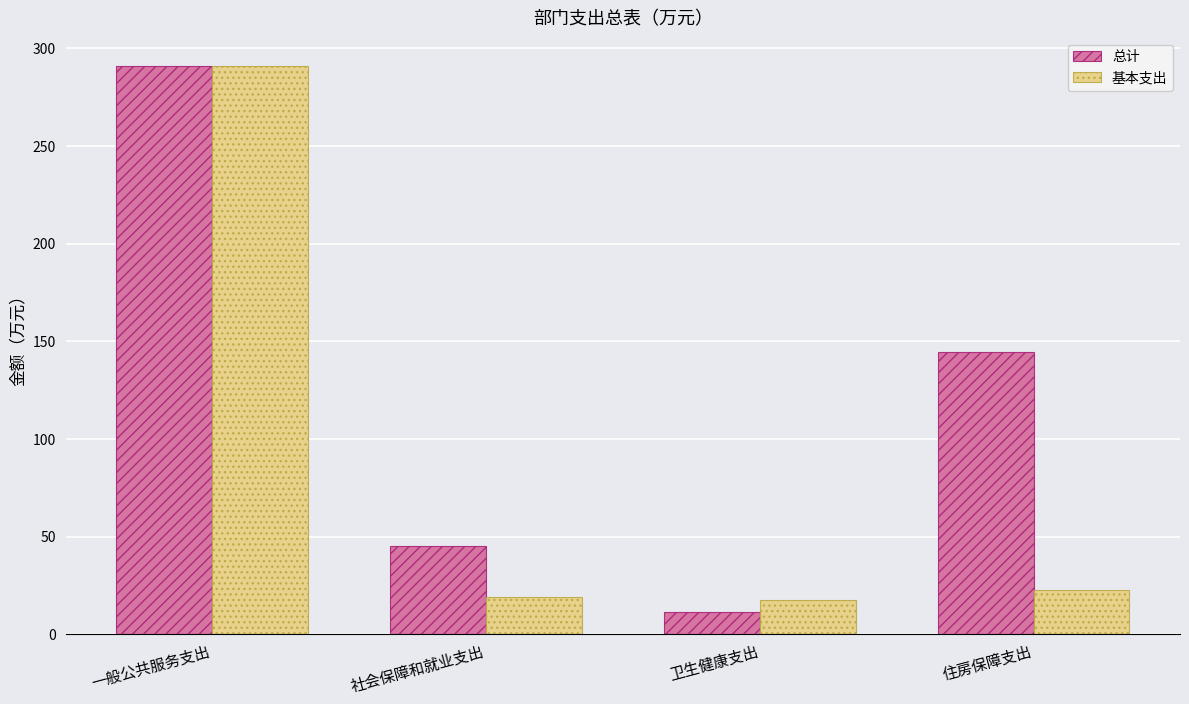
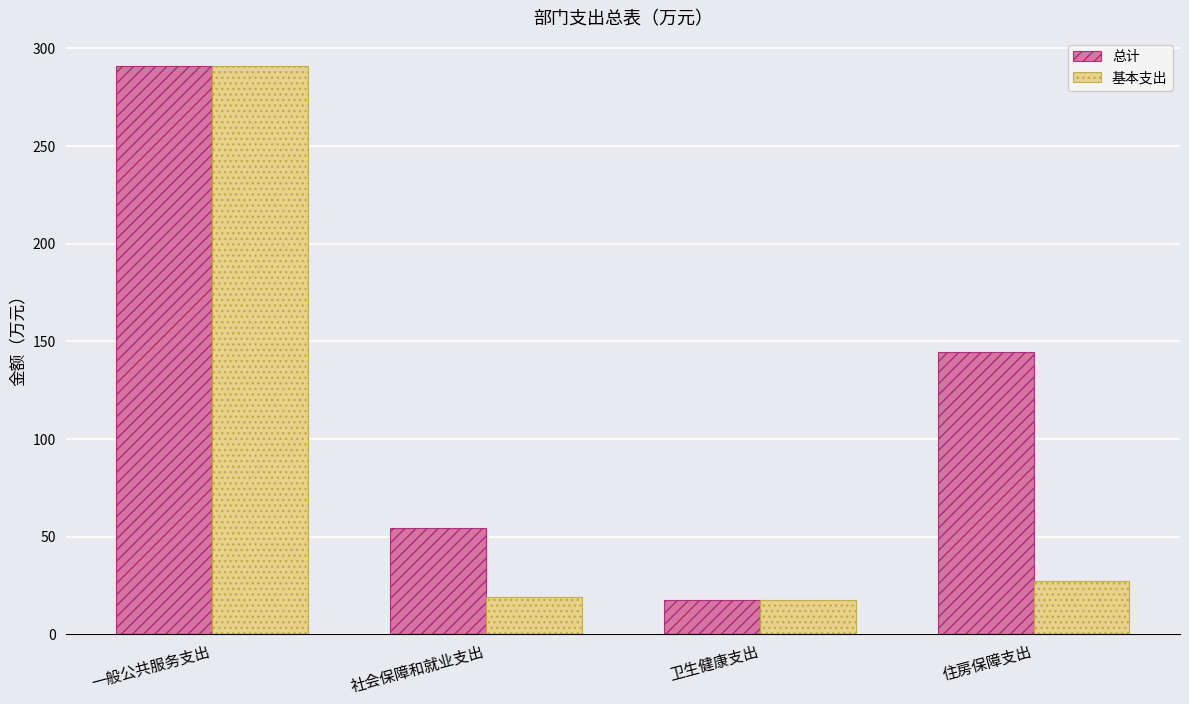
  {
    "总计": {
      "一般公共服务支出": 291,
-     "社会保障和就业支出": 45,
-     "卫生健康支出": 11,
+     "社会保障和就业支出": 54,
+     "卫生健康支出": 18,
      "住房保障支出": 145
    },
    "基本支出": {
      "一般公共服务支出": 291,
      "社会保障和就业支出": 19,
      "卫生健康支出": 18,
-     "住房保障支出": 23
+     "住房保障支出": 27
    }
  }
